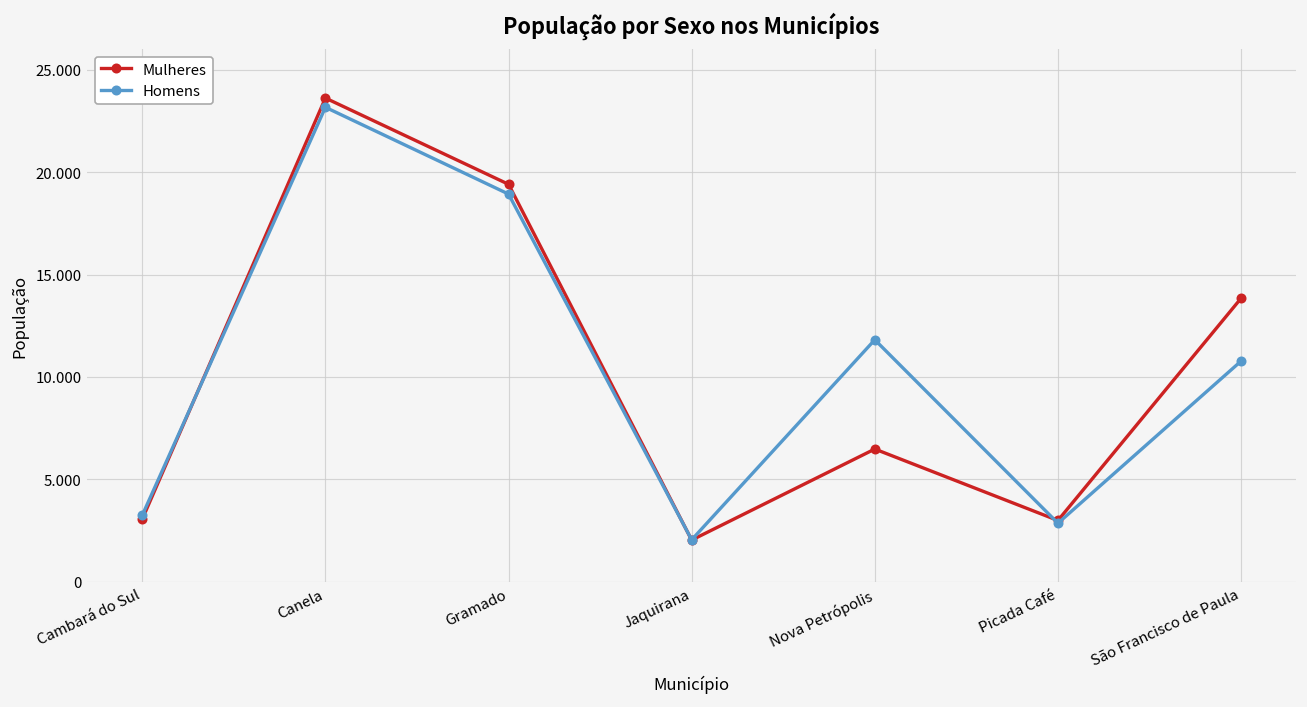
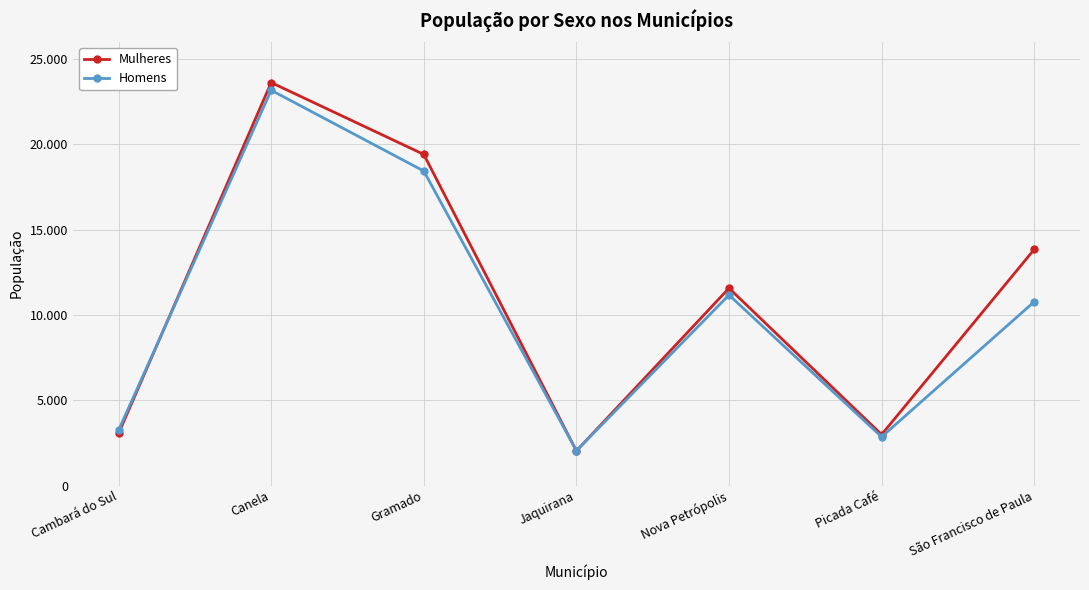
  {
    "Mulheres": {
      "Cambará do Sul": 3.1,
      "Canela": 23.6,
      "Gramado": 19.4,
-     "Nova Petrópolis": 6.5,
+     "Nova Petrópolis": 11.6,
      "São Francisco de Paula": 13.8
    },
    "Homens": {
      "Cambará do Sul": 3.2,
      "Canela": 23.2,
-     "Gramado": 18.9,
-     "Nova Petrópolis": 11.8,
+     "Gramado": 18.4,
+     "Nova Petrópolis": 11.2,
      "São Francisco de Paula": 10.8
    }
  }
